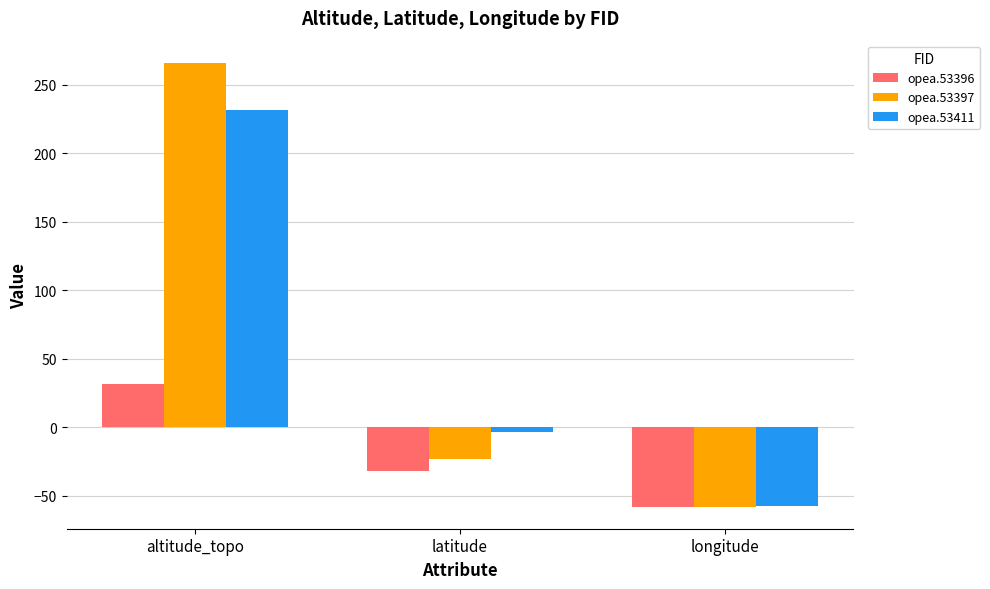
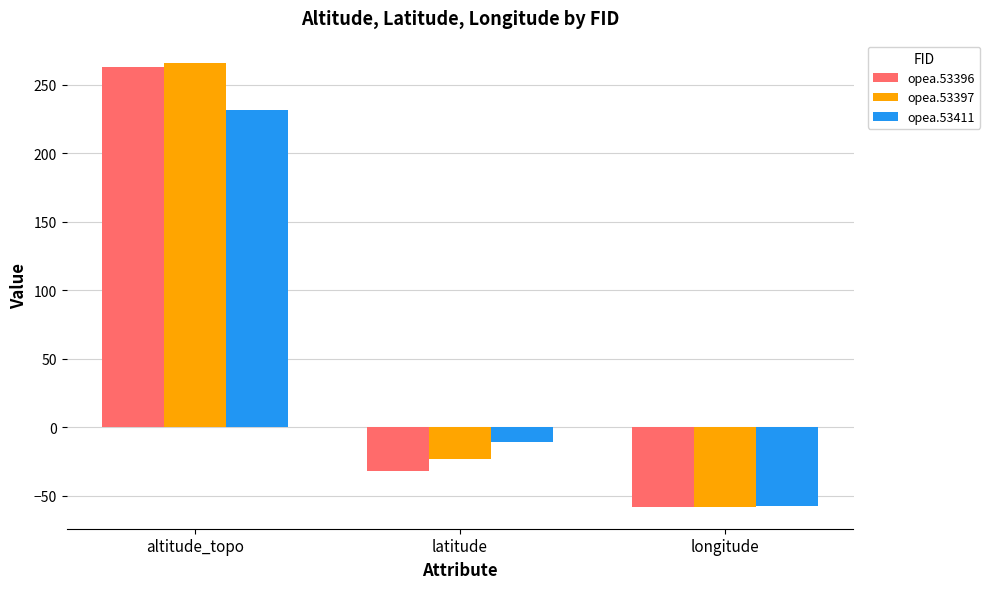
  {
    "opea.53396": {
-     "altitude_topo": 32,
+     "altitude_topo": 263,
      "latitude": -32,
      "longitude": -58
    },
    "opea.53397": {
      "altitude_topo": 266,
      "latitude": -24,
      "longitude": -58
    },
    "opea.53411": {
      "altitude_topo": 232,
-     "latitude": -3,
+     "latitude": -11,
      "longitude": -58
    }
  }
